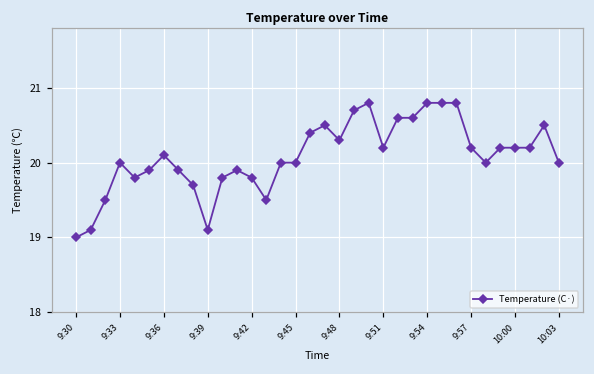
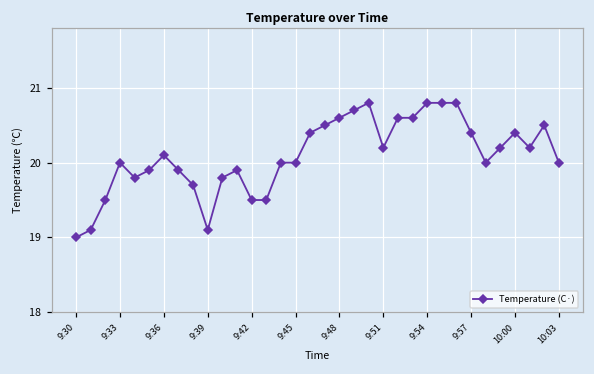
  {
    "9:30": 19.0,
    "9:33": 20.0,
    "9:36": 20.1,
    "9:39": 19.1,
-   "9:42": 19.8,
+   "9:42": 19.5,
    "9:45": 20.0,
-   "9:48": 20.3,
+   "9:48": 20.6,
    "9:51": 20.2,
    "9:54": 20.8,
-   "9:57": 20.2,
-   "10:00": 20.2,
+   "9:57": 20.4,
+   "10:00": 20.4,
    "10:03": 20.0
  }
